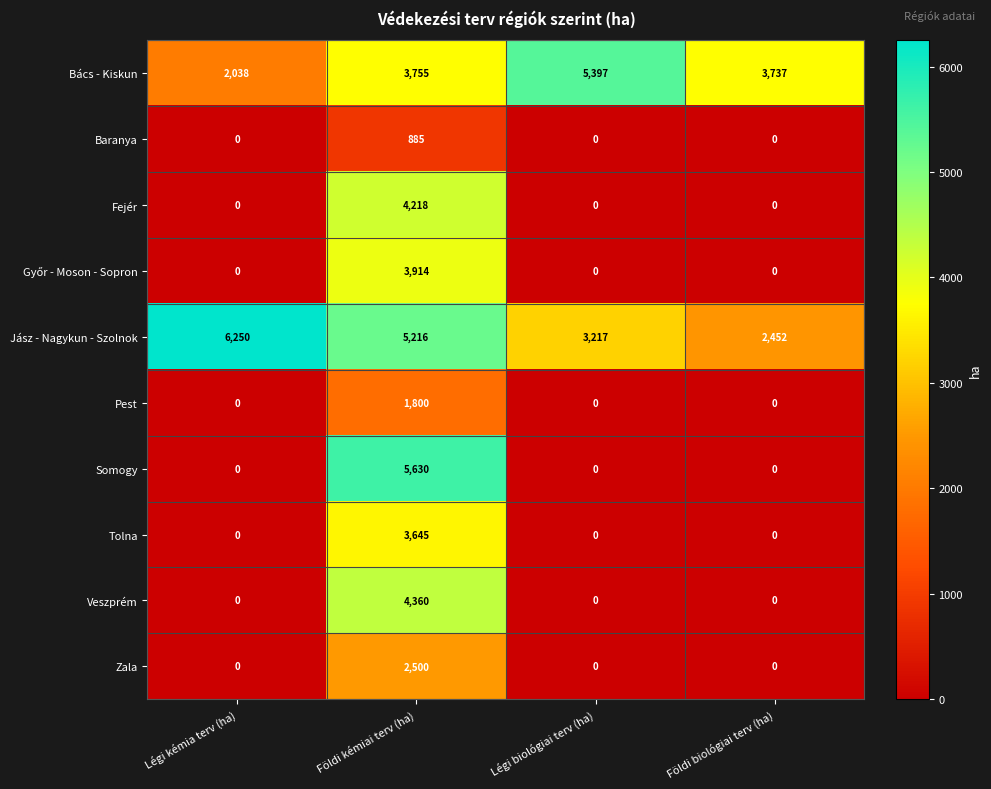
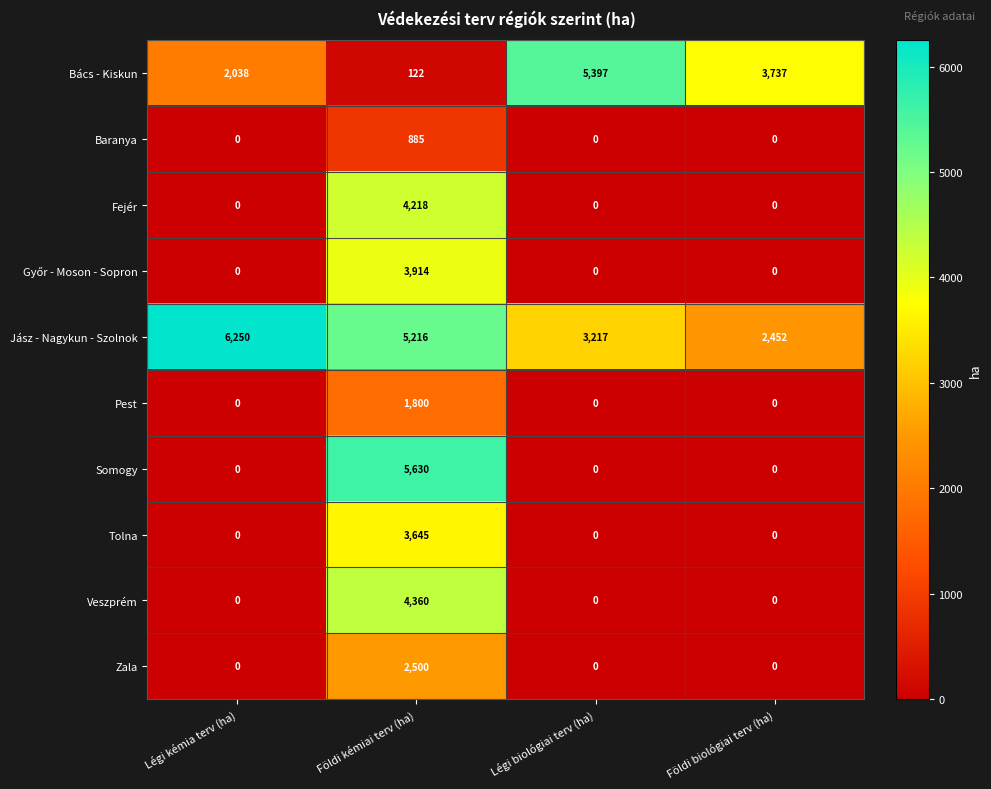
  {
    "Bács - Kiskun": {
      "Légi kémia terv (ha)": "2,038",
-     "Földi kémiai terv (ha)": "3,755",
+     "Földi kémiai terv (ha)": "122",
      "Légi biológiai terv (ha)": "5,397",
      "Földi biológiai terv (ha)": "3,737"
    },
    "Baranya": {
      "Légi kémia terv (ha)": "0",
      "Földi kémiai terv (ha)": "885",
      "Légi biológiai terv (ha)": "0",
      "Földi biológiai terv (ha)": "0"
    },
    "Fejér": {
      "Légi kémia terv (ha)": "0",
      "Földi kémiai terv (ha)": "4,218",
      "Légi biológiai terv (ha)": "0",
      "Földi biológiai terv (ha)": "0"
    },
    "Győr - Moson - Sopron": {
      "Légi kémia terv (ha)": "0",
      "Földi kémiai terv (ha)": "3,914",
      "Légi biológiai terv (ha)": "0",
      "Földi biológiai terv (ha)": "0"
    },
    "Jász - Nagykun - Szolnok": {
      "Légi kémia terv (ha)": "6,250",
      "Földi kémiai terv (ha)": "5,216",
      "Légi biológiai terv (ha)": "3,217",
      "Földi biológiai terv (ha)": "2,452"
    },
    "Pest": {
      "Légi kémia terv (ha)": "0",
      "Földi kémiai terv (ha)": "1,800",
      "Légi biológiai terv (ha)": "0",
      "Földi biológiai terv (ha)": "0"
    },
    "Somogy": {
      "Légi kémia terv (ha)": "0",
      "Földi kémiai terv (ha)": "5,630",
      "Légi biológiai terv (ha)": "0",
      "Földi biológiai terv (ha)": "0"
    },
    "Tolna": {
      "Légi kémia terv (ha)": "0",
      "Földi kémiai terv (ha)": "3,645",
      "Légi biológiai terv (ha)": "0",
      "Földi biológiai terv (ha)": "0"
    },
    "Veszprém": {
      "Légi kémia terv (ha)": "0",
      "Földi kémiai terv (ha)": "4,360",
      "Légi biológiai terv (ha)": "0",
      "Földi biológiai terv (ha)": "0"
    },
    "Zala": {
      "Légi kémia terv (ha)": "0",
      "Földi kémiai terv (ha)": "2,500",
      "Légi biológiai terv (ha)": "0",
      "Földi biológiai terv (ha)": "0"
    }
  }
